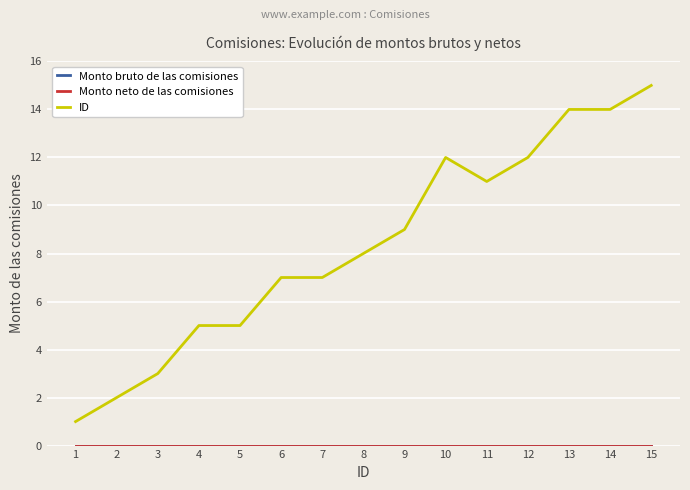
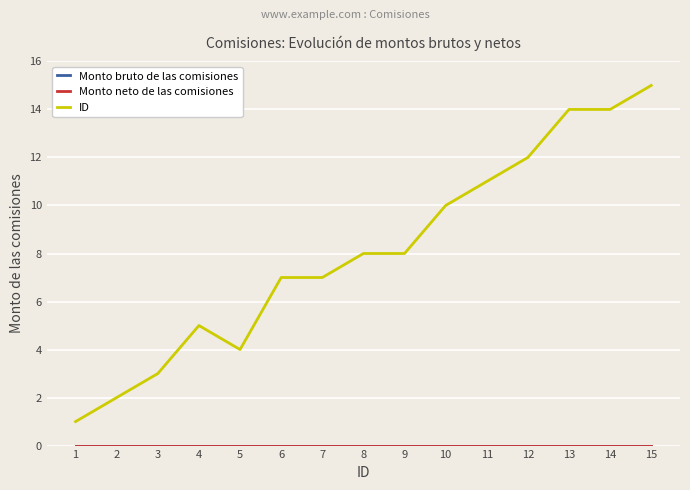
  {
    "Monto neto de las comisiones": {
      "1": 0,
      "2": 0,
      "3": 0,
      "4": 0,
      "5": 0,
      "6": 0,
      "7": 0,
      "8": 0,
      "9": 0,
      "10": 0,
      "11": 0,
      "12": 0,
      "13": 0,
      "14": 0,
      "15": 0
    },
    "ID": {
      "1": 1,
      "2": 2,
      "3": 3,
      "4": 5,
-     "5": 5,
+     "5": 4,
      "6": 7,
      "7": 7,
      "8": 8,
-     "9": 9,
-     "10": 12,
+     "9": 8,
+     "10": 10,
      "11": 11,
      "12": 12,
      "13": 14,
      "14": 14,
      "15": 15
    }
  }
